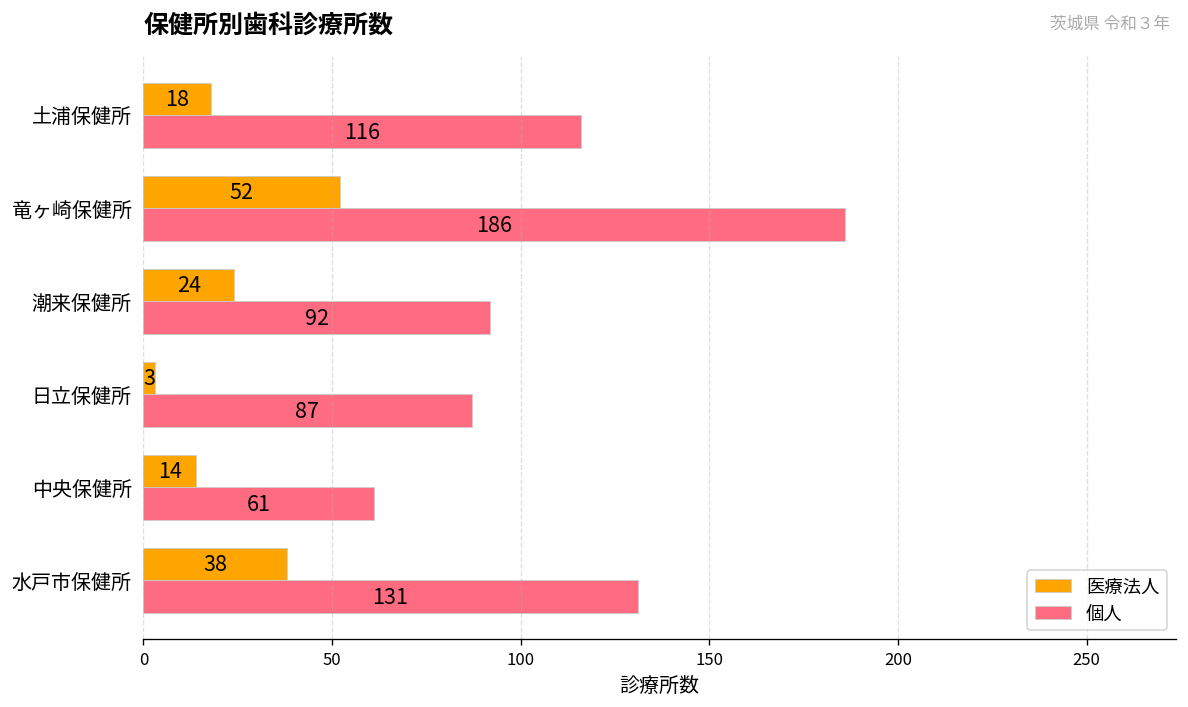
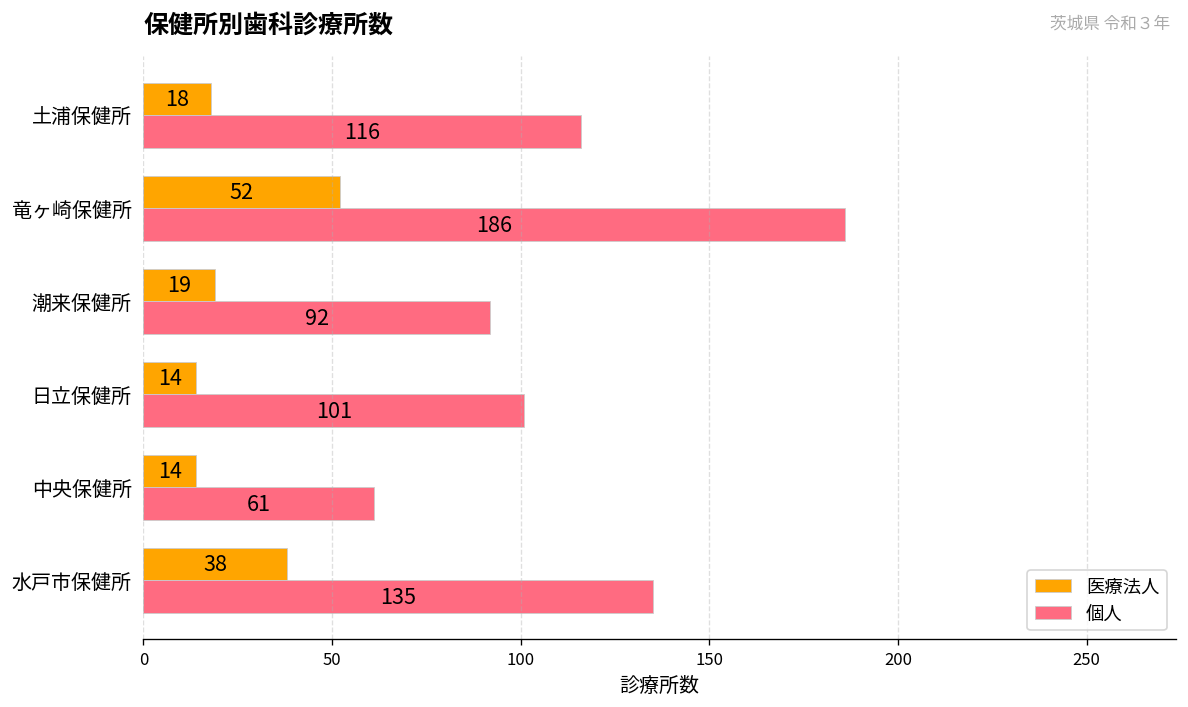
  {
    "医療法人": {
      "土浦保健所": 18,
      "竜ヶ崎保健所": 52,
-     "潮来保健所": 24,
-     "日立保健所": 3,
+     "潮来保健所": 19,
+     "日立保健所": 14,
      "中央保健所": 14,
      "水戸市保健所": 38
    },
    "個人": {
      "土浦保健所": 116,
      "竜ヶ崎保健所": 186,
      "潮来保健所": 92,
-     "日立保健所": 87,
+     "日立保健所": 101,
      "中央保健所": 61,
-     "水戸市保健所": 131
+     "水戸市保健所": 135
    }
  }
